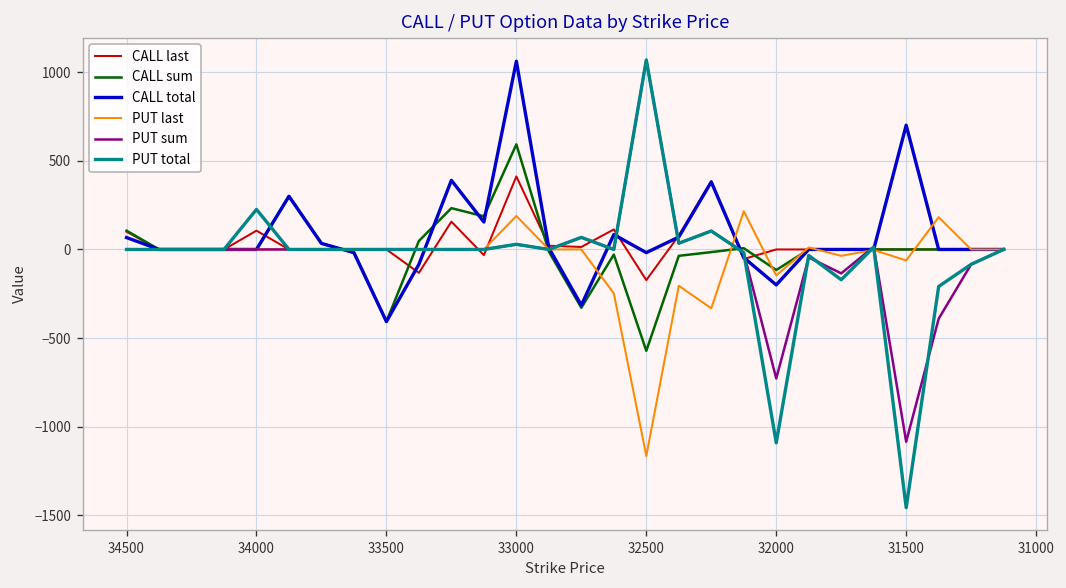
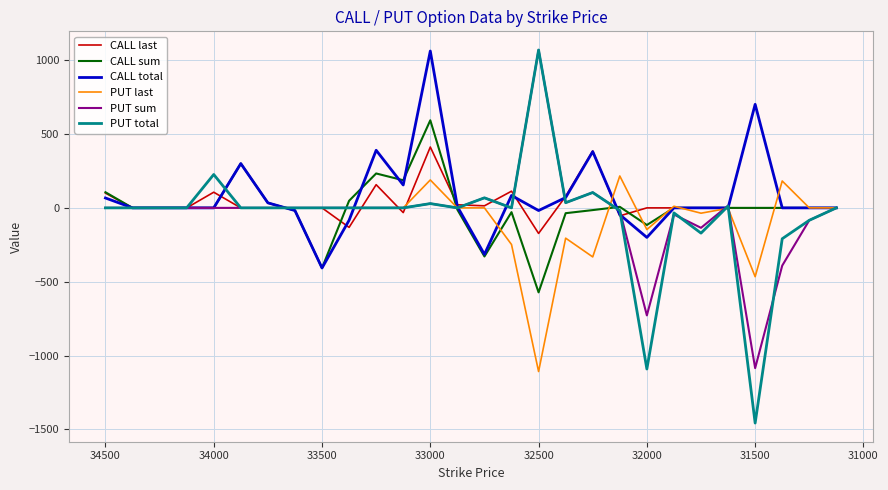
  {
    "CALL last": {
      "34000": 110,
      "33000": 410,
      "32500": -170,
      "32000": 0
    },
    "CALL sum": {
      "33000": 590,
      "32500": -570,
      "32000": -120
    },
    "CALL total": {
      "34500": 70,
      "33000": 1060,
      "32500": -20,
      "32000": -200,
      "31500": 700
    },
    "PUT last": {
      "33000": 190,
-     "32500": -1170,
+     "32500": -1110,
      "32000": -150,
-     "31500": -60
+     "31500": -470
    },
    "PUT sum": {
      "32000": -730,
      "31500": -1090
    },
    "PUT total": {
      "34000": 230,
      "32000": -1090,
      "31500": -1460
    }
  }
